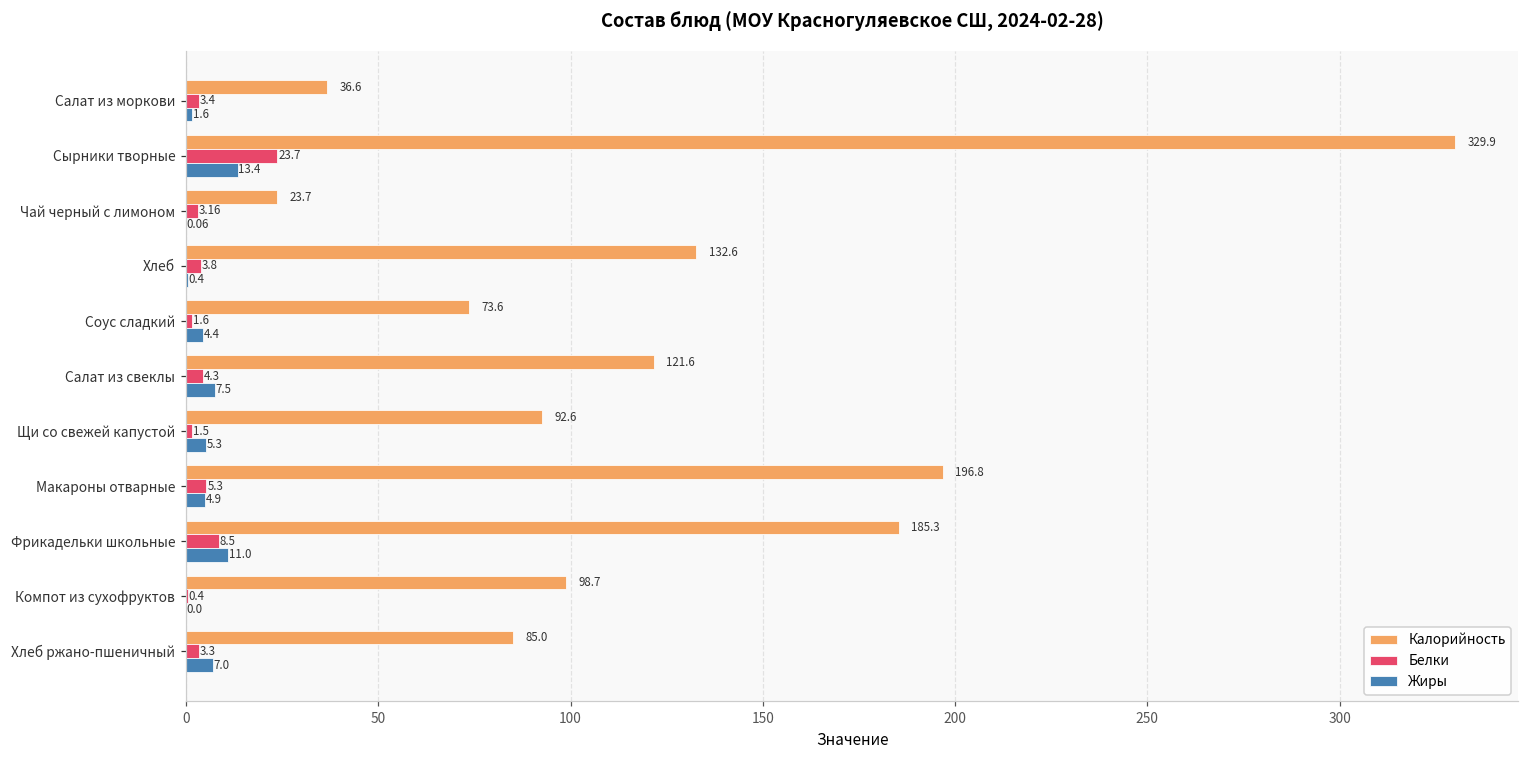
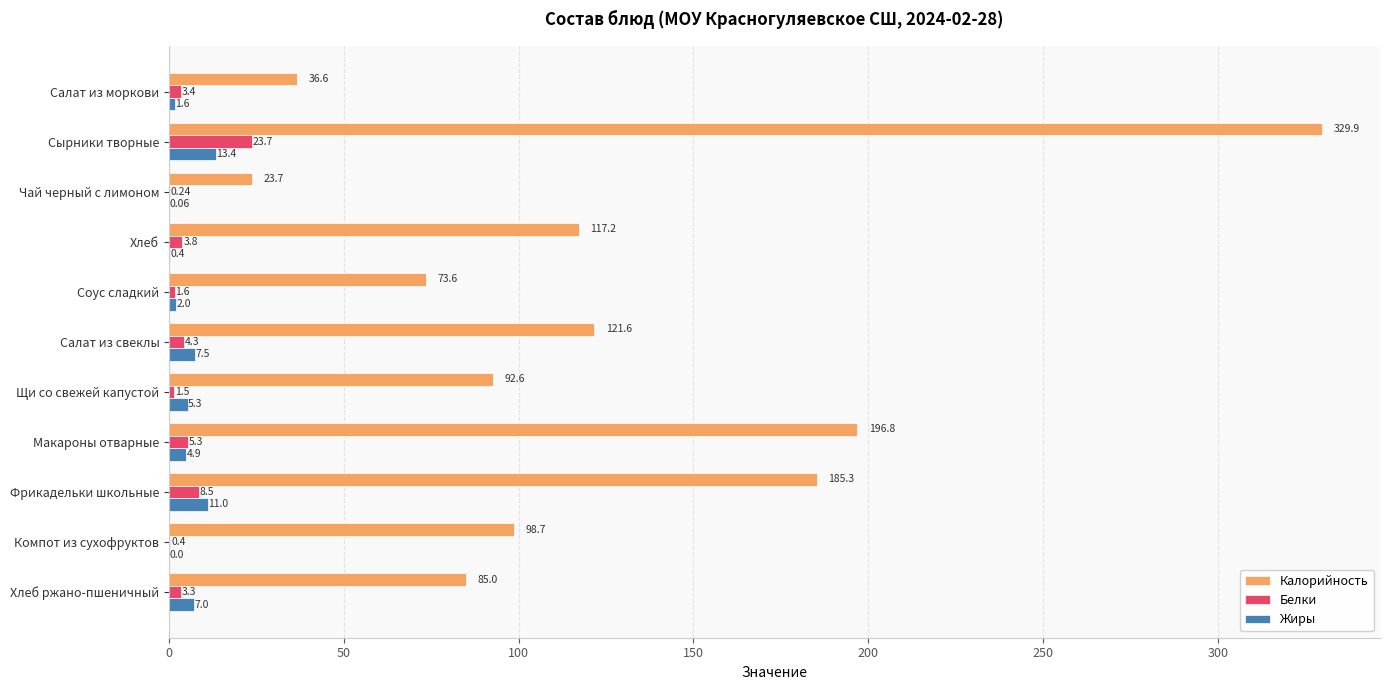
  {
    "Калорийность": {
      "Салат из моркови": 36.6,
      "Сырники творные": 329.9,
      "Чай черный с лимоном": 23.7,
-     "Хлеб": 132.6,
+     "Хлеб": 117.2,
      "Соус сладкий": 73.6,
      "Салат из свеклы": 121.6,
      "Щи со свежей капустой": 92.6,
      "Макароны отварные": 196.8,
      "Фрикадельки школьные": 185.3,
      "Компот из сухофруктов": 98.7,
      "Хлеб ржано-пшеничный": 85.0
    },
    "Белки": {
      "Салат из моркови": 3.4,
      "Сырники творные": 23.7,
-     "Чай черный с лимоном": 3.16,
+     "Чай черный с лимоном": 0.24,
      "Хлеб": 3.8,
      "Соус сладкий": 1.6,
      "Салат из свеклы": 4.3,
      "Щи со свежей капустой": 1.5,
      "Макароны отварные": 5.3,
      "Фрикадельки школьные": 8.5,
      "Компот из сухофруктов": 0.4,
      "Хлеб ржано-пшеничный": 3.3
    },
    "Жиры": {
      "Салат из моркови": 1.6,
      "Сырники творные": 13.4,
      "Чай черный с лимоном": 0.06,
      "Хлеб": 0.4,
-     "Соус сладкий": 4.4,
+     "Соус сладкий": 2.0,
      "Салат из свеклы": 7.5,
      "Щи со свежей капустой": 5.3,
      "Макароны отварные": 4.9,
      "Фрикадельки школьные": 11.0,
      "Компот из сухофруктов": 0.0,
      "Хлеб ржано-пшеничный": 7.0
    }
  }
